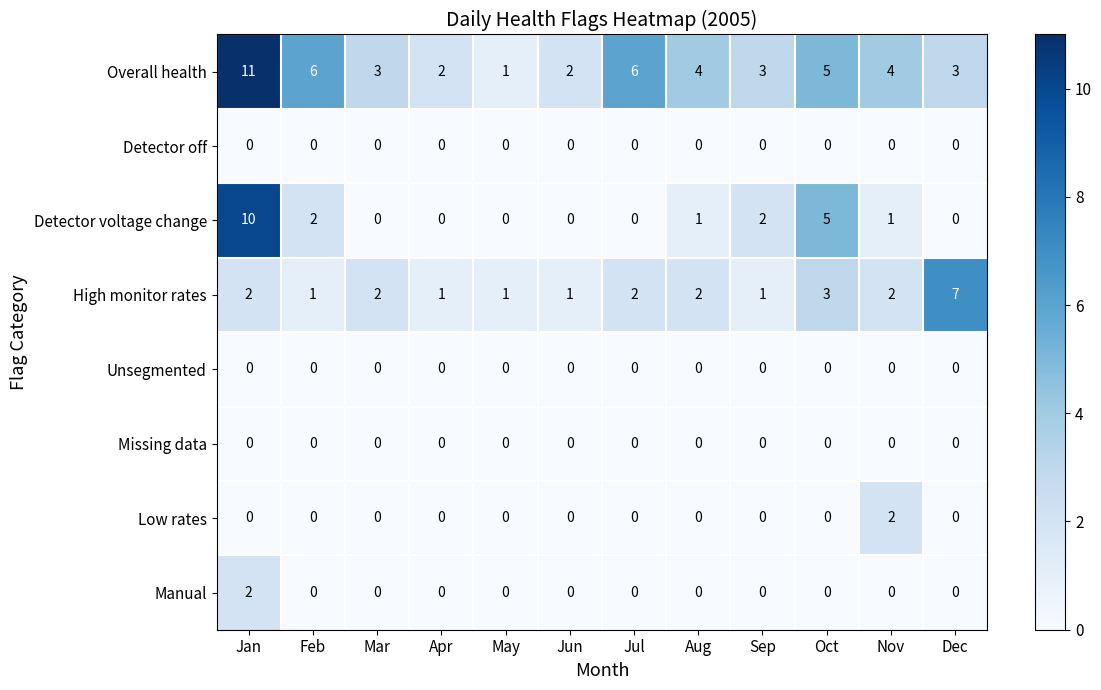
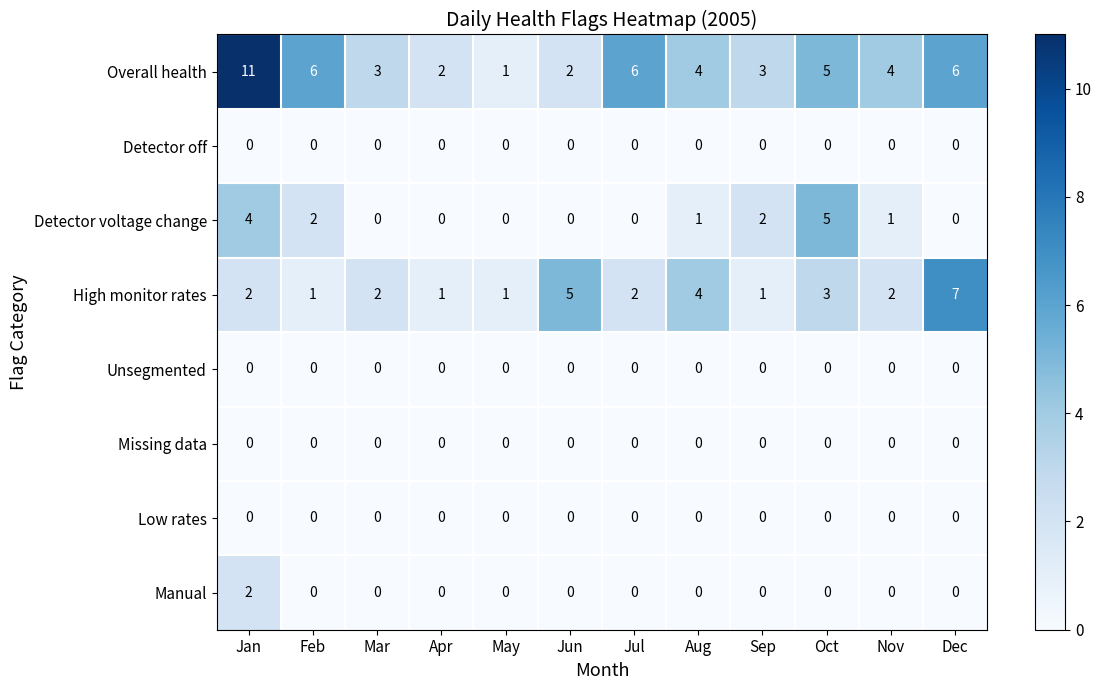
  {
    "Overall health": {
      "Jan": 11,
      "Feb": 6,
      "Mar": 3,
      "Apr": 2,
      "May": 1,
      "Jun": 2,
      "Jul": 6,
      "Aug": 4,
      "Sep": 3,
      "Oct": 5,
      "Nov": 4,
-     "Dec": 3
+     "Dec": 6
    },
    "Detector off": {
      "Jan": 0,
      "Feb": 0,
      "Mar": 0,
      "Apr": 0,
      "May": 0,
      "Jun": 0,
      "Jul": 0,
      "Aug": 0,
      "Sep": 0,
      "Oct": 0,
      "Nov": 0,
      "Dec": 0
    },
    "Detector voltage change": {
-     "Jan": 10,
+     "Jan": 4,
      "Feb": 2,
      "Mar": 0,
      "Apr": 0,
      "May": 0,
      "Jun": 0,
      "Jul": 0,
      "Aug": 1,
      "Sep": 2,
      "Oct": 5,
      "Nov": 1,
      "Dec": 0
    },
    "High monitor rates": {
      "Jan": 2,
      "Feb": 1,
      "Mar": 2,
      "Apr": 1,
      "May": 1,
-     "Jun": 1,
+     "Jun": 5,
      "Jul": 2,
-     "Aug": 2,
+     "Aug": 4,
      "Sep": 1,
      "Oct": 3,
      "Nov": 2,
      "Dec": 7
    },
    "Unsegmented": {
      "Jan": 0,
      "Feb": 0,
      "Mar": 0,
      "Apr": 0,
      "May": 0,
      "Jun": 0,
      "Jul": 0,
      "Aug": 0,
      "Sep": 0,
      "Oct": 0,
      "Nov": 0,
      "Dec": 0
    },
    "Missing data": {
      "Jan": 0,
      "Feb": 0,
      "Mar": 0,
      "Apr": 0,
      "May": 0,
      "Jun": 0,
      "Jul": 0,
      "Aug": 0,
      "Sep": 0,
      "Oct": 0,
      "Nov": 0,
      "Dec": 0
    },
    "Low rates": {
      "Jan": 0,
      "Feb": 0,
      "Mar": 0,
      "Apr": 0,
      "May": 0,
      "Jun": 0,
      "Jul": 0,
      "Aug": 0,
      "Sep": 0,
      "Oct": 0,
-     "Nov": 2,
+     "Nov": 0,
      "Dec": 0
    },
    "Manual": {
      "Jan": 2,
      "Feb": 0,
      "Mar": 0,
      "Apr": 0,
      "May": 0,
      "Jun": 0,
      "Jul": 0,
      "Aug": 0,
      "Sep": 0,
      "Oct": 0,
      "Nov": 0,
      "Dec": 0
    }
  }
